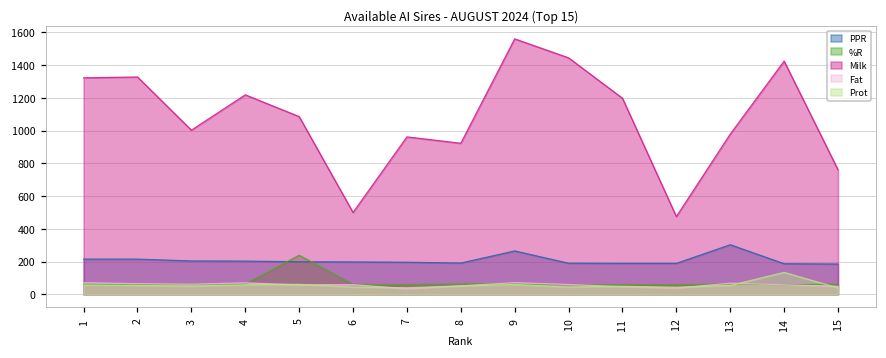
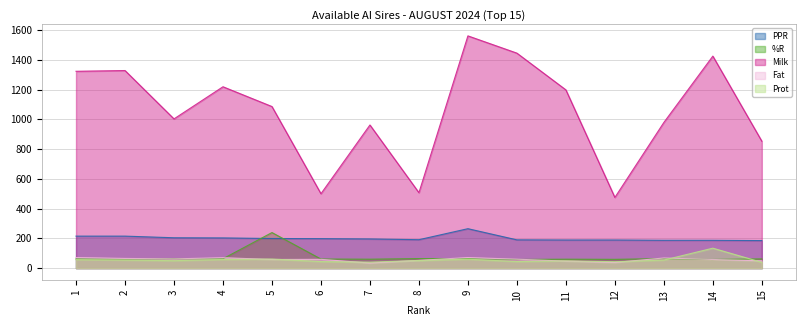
  {
    "PPR": {
      "1": 220,
      "2": 220,
      "3": 200,
      "4": 200,
      "5": 200,
      "6": 200,
      "7": 200,
      "8": 190,
      "9": 270,
      "10": 190,
      "11": 190,
      "12": 190,
-     "13": 300,
+     "13": 190,
      "14": 190,
      "15": 190
    },
    "%R": {
      "5": 240,
      "7": 60
    },
    "Milk": {
      "1": 1320,
      "2": 1330,
      "3": 1000,
      "4": 1220,
      "5": 1090,
      "6": 500,
      "7": 960,
-     "8": 920,
+     "8": 510,
      "9": 1560,
      "10": 1450,
      "11": 1200,
      "12": 480,
      "13": 980,
      "14": 1430,
-     "15": 760
+     "15": 850
    },
    "Prot": {
      "14": 130
    }
  }
